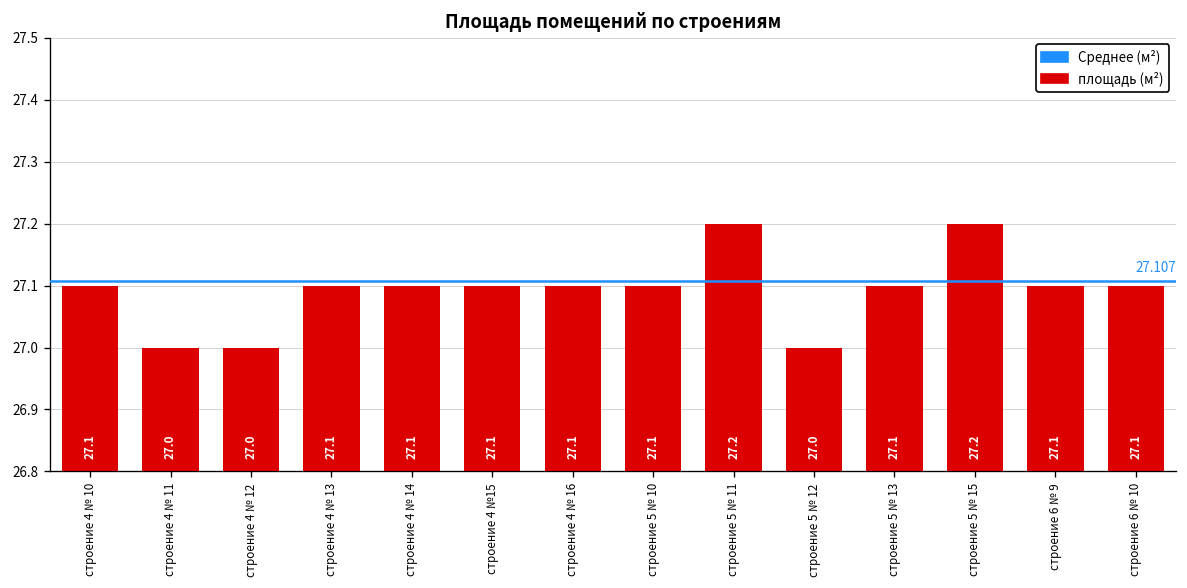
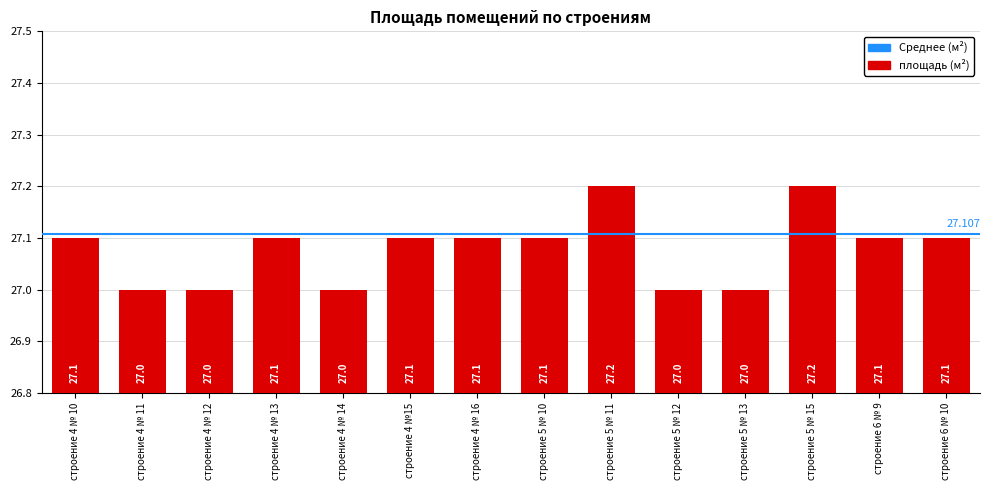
  {
    "строение 4 № 10": 27.1,
    "строение 4 № 11": 27.0,
    "строение 4 № 12": 27.0,
    "строение 4 № 13": 27.1,
-   "строение 4 № 14": 27.1,
+   "строение 4 № 14": 27.0,
    "строение 4 №15": 27.1,
    "строение 4 № 16": 27.1,
    "строение 5 № 10": 27.1,
    "строение 5 № 11": 27.2,
    "строение 5 № 12": 27.0,
-   "строение 5 № 13": 27.1,
+   "строение 5 № 13": 27.0,
    "строение 5 № 15": 27.2,
    "строение 6 № 9": 27.1,
    "строение 6 № 10": 27.1
  }
